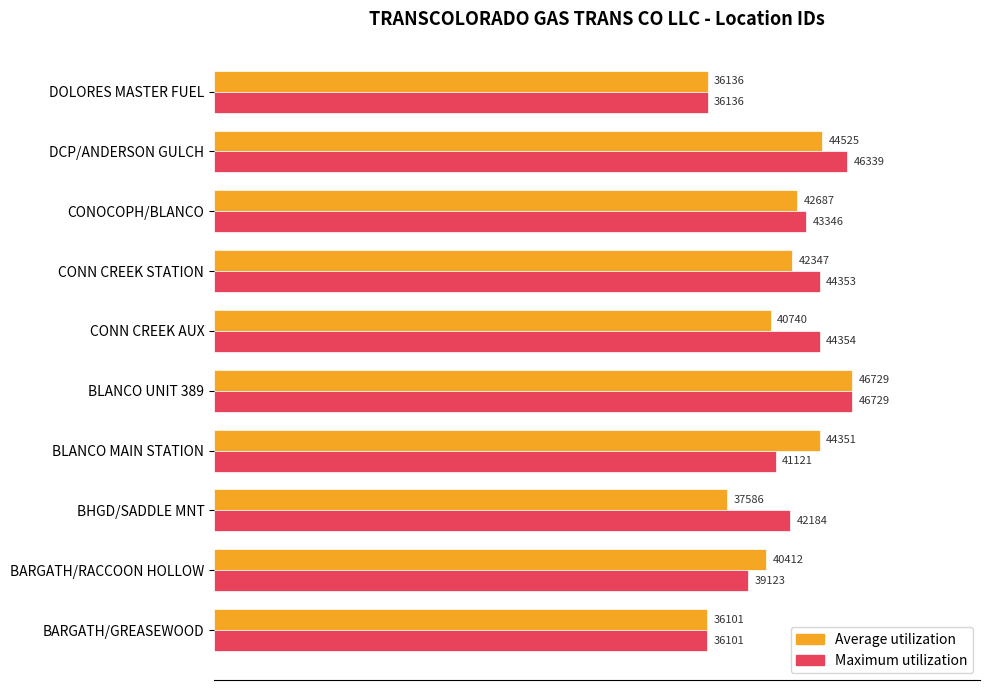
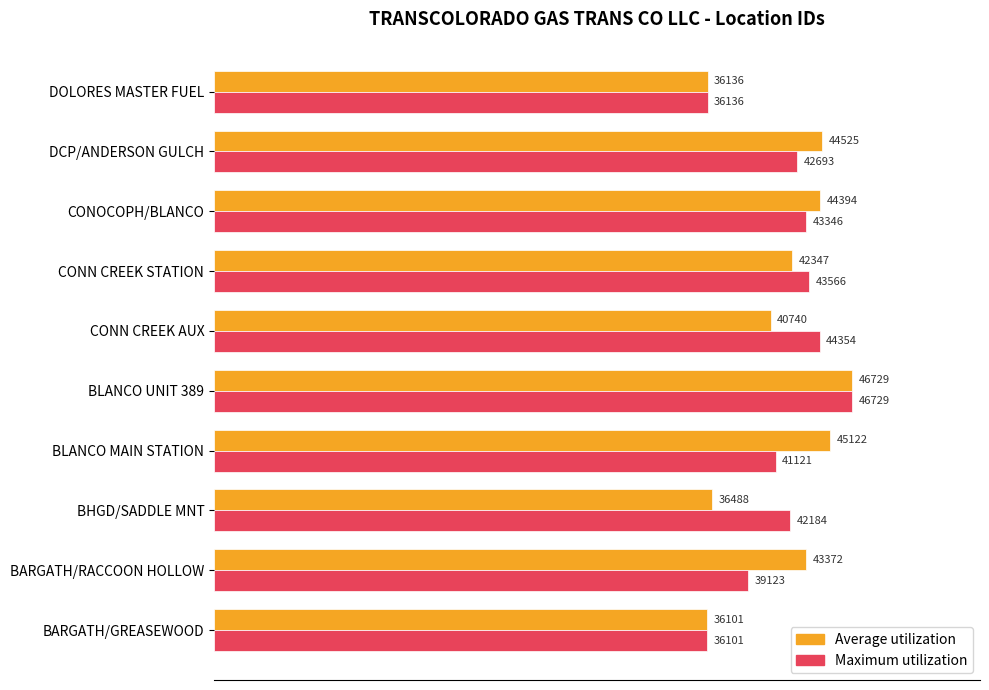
  {
    "Average utilization": {
-     "CONOCOPH/BLANCO": 42687,
-     "BLANCO MAIN STATION": 44351,
-     "BHGD/SADDLE MNT": 37586,
-     "BARGATH/RACCOON HOLLOW": 40412
+     "CONOCOPH/BLANCO": 44394,
+     "BLANCO MAIN STATION": 45122,
+     "BHGD/SADDLE MNT": 36488,
+     "BARGATH/RACCOON HOLLOW": 43372
    },
    "Maximum utilization": {
-     "DCP/ANDERSON GULCH": 46339,
-     "CONN CREEK STATION": 44353
+     "DCP/ANDERSON GULCH": 42693,
+     "CONN CREEK STATION": 43566
    }
  }
